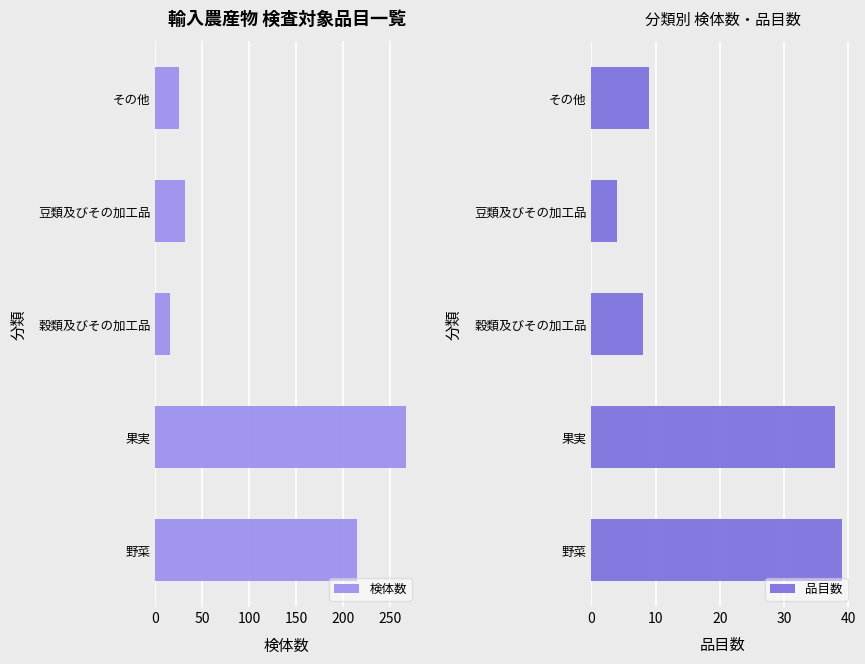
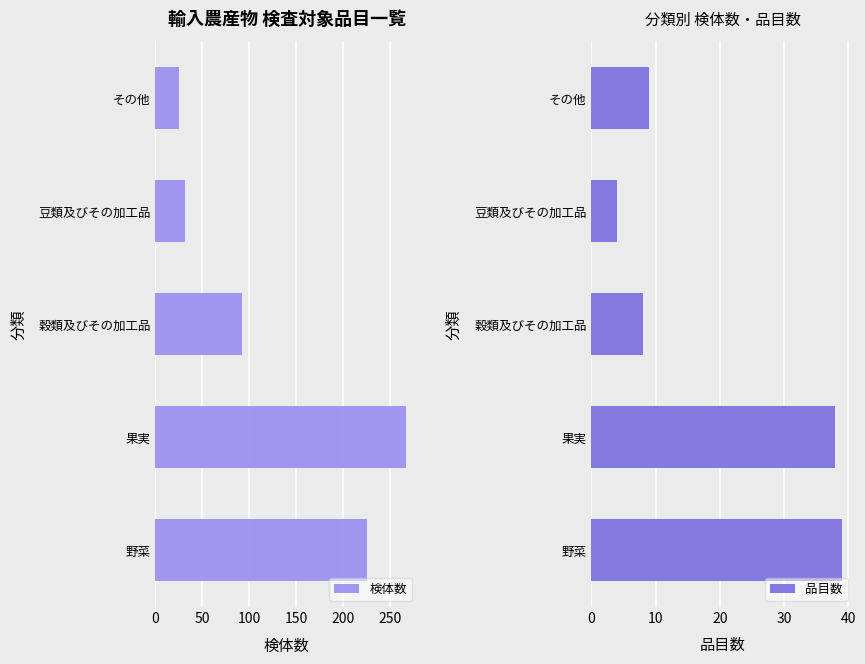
  {
    "輸入農産物 検査対象品目一覧": {
      "その他": 30,
      "豆類及びその加工品": 30,
-     "穀類及びその加工品": 20,
+     "穀類及びその加工品": 90,
      "果実": 270,
-     "野菜": 220
+     "野菜": 230
    },
    "分類別 検体数・品目数": {
      "その他": 9,
      "豆類及びその加工品": 4,
      "穀類及びその加工品": 8,
      "果実": 38,
      "野菜": 39
    }
  }
